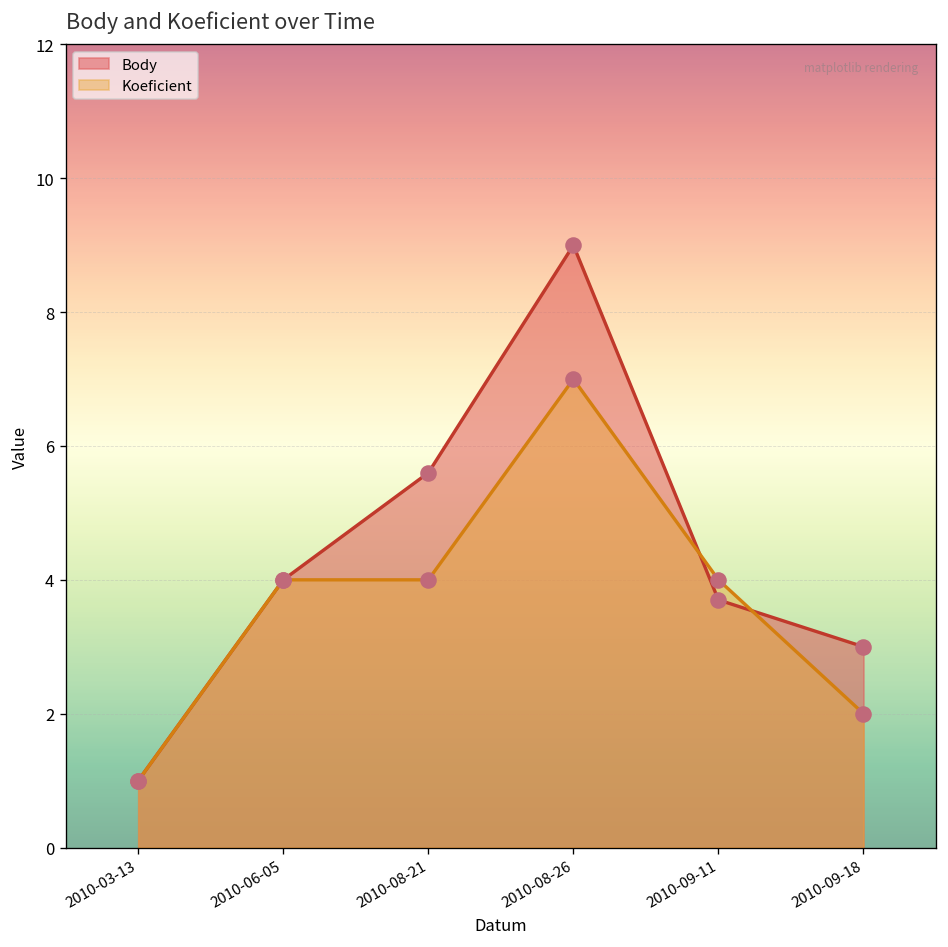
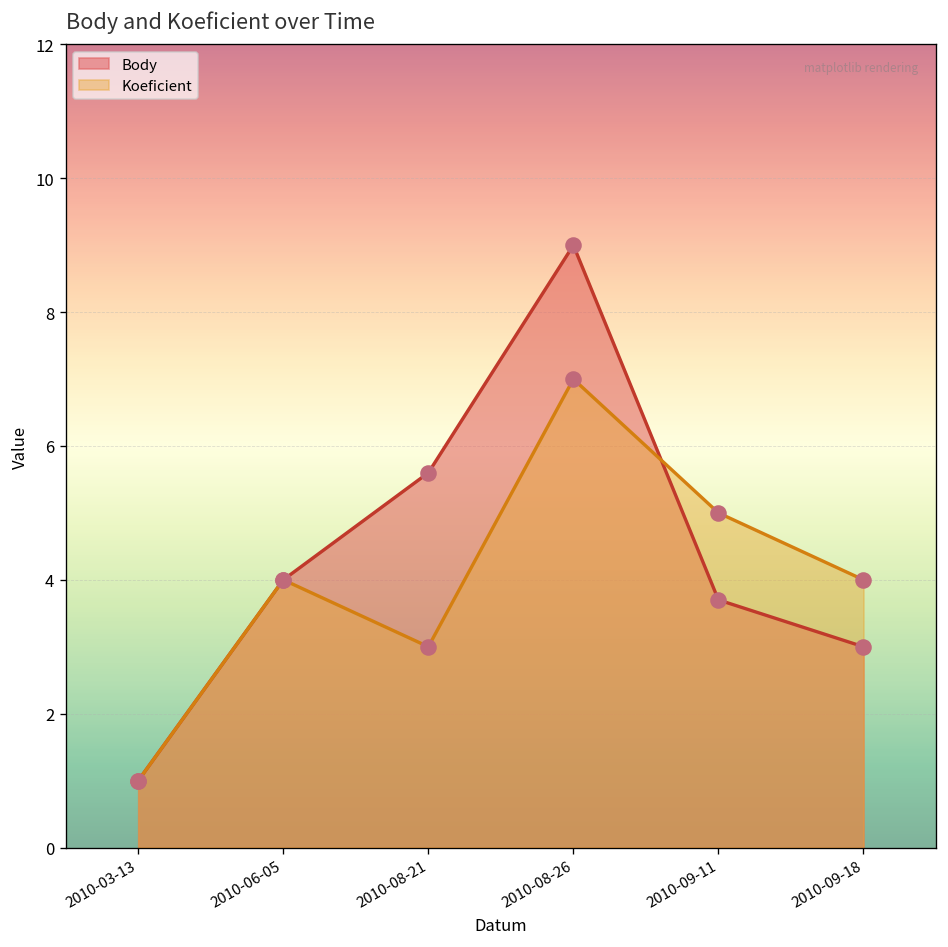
  {
    "Body": {
      "2010-08-21": 5.6,
      "2010-08-26": 9,
      "2010-09-11": 3.7,
      "2010-09-18": 3
    },
    "Koeficient": {
-     "2010-08-21": 4,
+     "2010-08-21": 3,
      "2010-08-26": 7,
-     "2010-09-11": 4,
-     "2010-09-18": 2
+     "2010-09-11": 5,
+     "2010-09-18": 4
    }
  }
